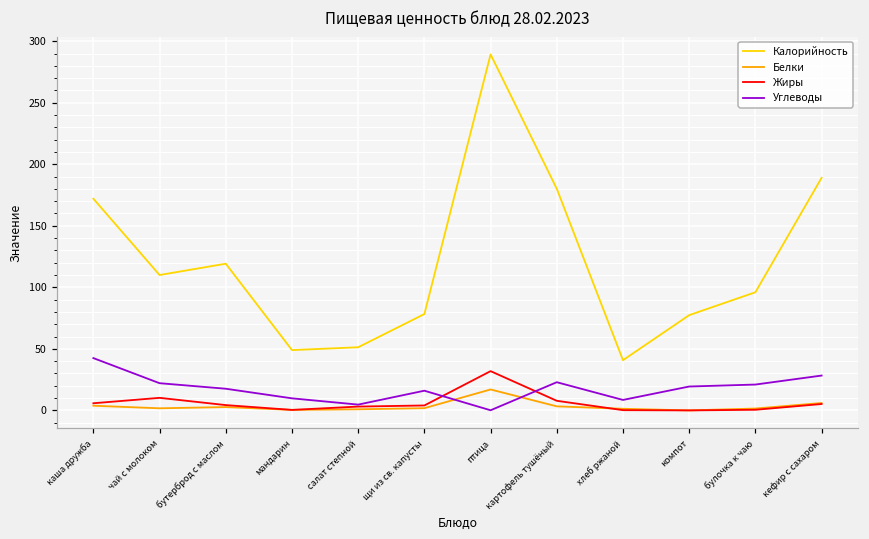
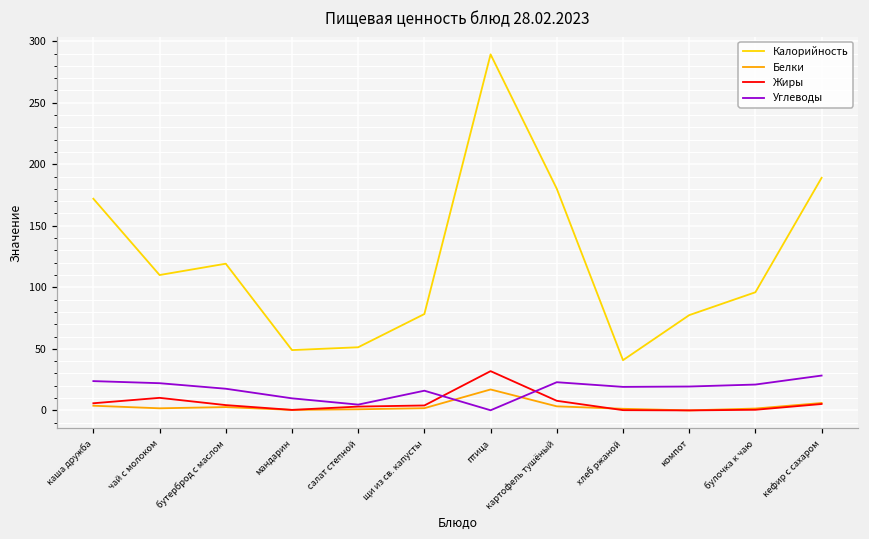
  {
    "Жиры": {
      "чай с молоком": 10,
      "птица": 32,
      "картофель тушёный": 8
    },
    "Углеводы": {
-     "каша дружба": 43,
+     "каша дружба": 24,
      "чай с молоком": 22,
      "бутерброд с маслом": 18,
      "мандарин": 10,
      "щи из св. капусты": 16,
      "птица": 0,
      "картофель тушёный": 23,
-     "хлеб ржаной": 9,
+     "хлеб ржаной": 19,
      "компот": 19,
      "булочка к чаю": 21,
      "кефир с сахаром": 28
    }
  }
